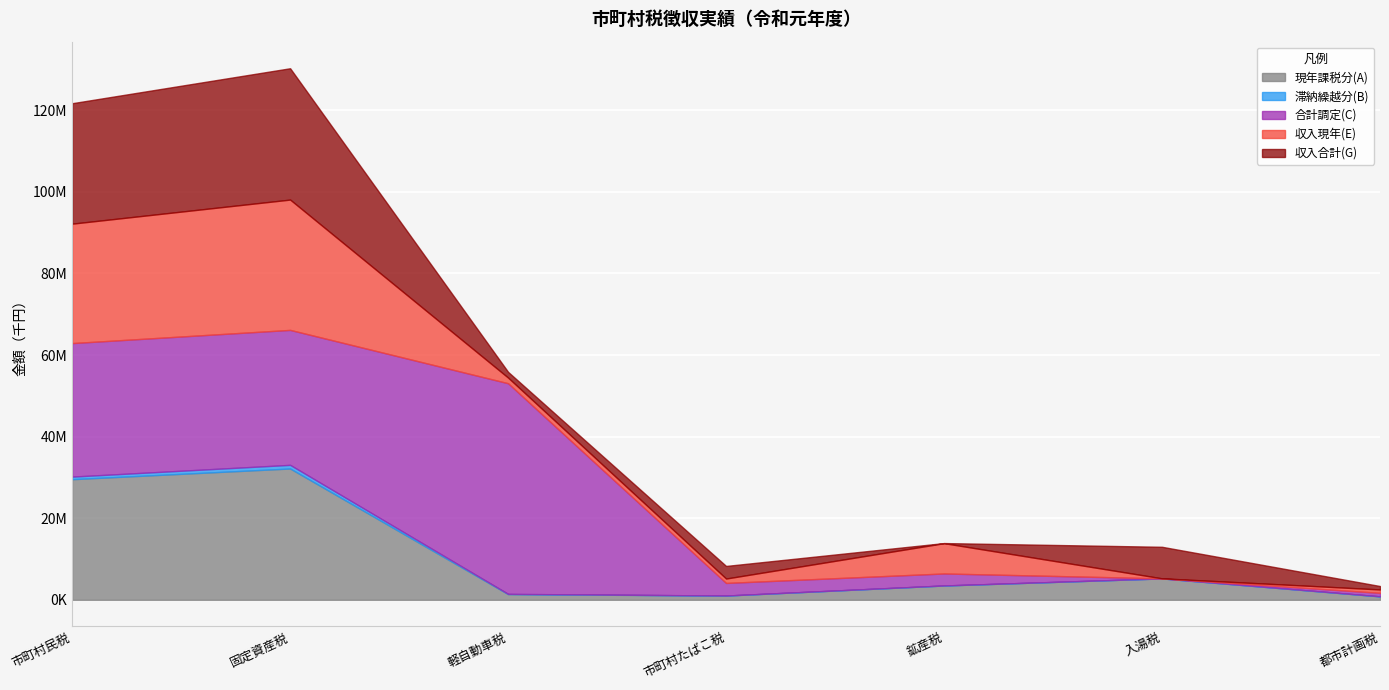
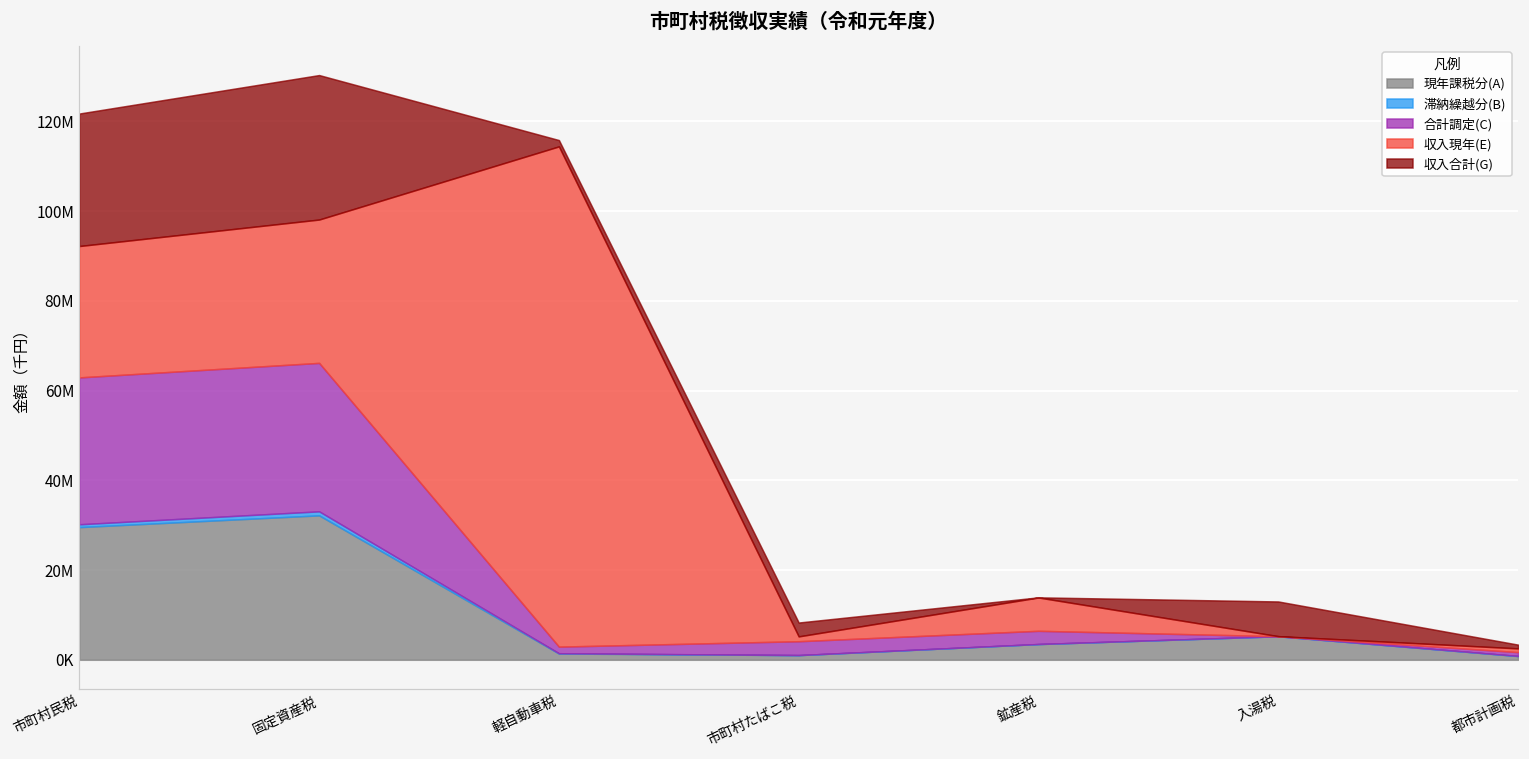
  {
    "現年課税分(A)": {
      "市町村民税": 30000000,
      "固定資産税": 32000000
    },
    "滞納繰越分(B)": {
      "市町村民税": 1000000,
      "固定資産税": 1000000
    },
    "合計調定(C)": {
      "市町村民税": 33000000,
      "固定資産税": 33000000,
-     "軽自動車税": 52000000,
+     "軽自動車税": 1000000,
      "市町村たばこ税": 3000000,
      "鉱産税": 3000000,
      "都市計画税": 1000000
    },
    "収入現年(E)": {
      "市町村民税": 29000000,
      "固定資産税": 32000000,
-     "軽自動車税": 1000000,
+     "軽自動車税": 111000000,
      "市町村たばこ税": 1000000,
      "都市計画税": 1000000
    },
    "収入合計(G)": {
      "市町村民税": 30000000,
      "固定資産税": 32000000,
      "軽自動車税": 1000000,
      "市町村たばこ税": 3000000,
      "入湯税": 8000000,
      "都市計画税": 1000000
    }
  }
